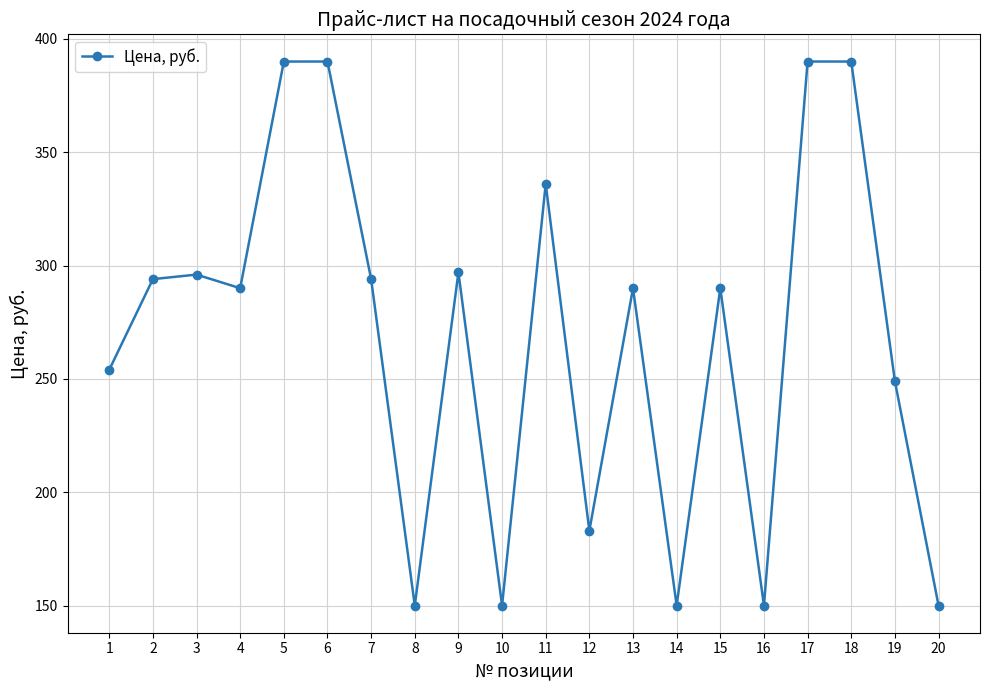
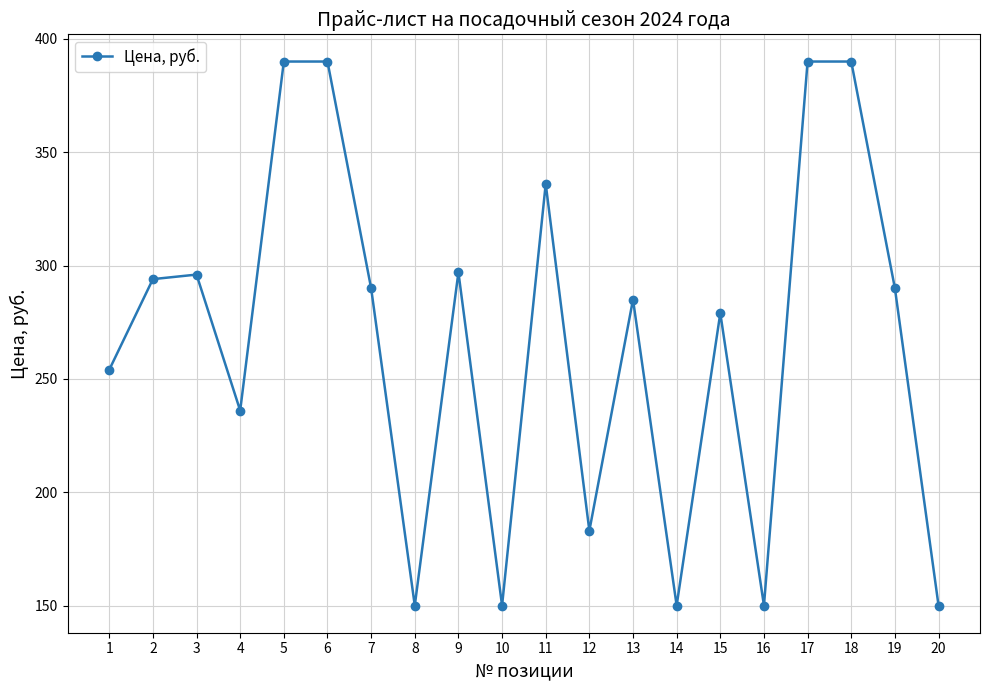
  {
    "1": 254,
    "2": 294,
    "3": 296,
-   "4": 290,
+   "4": 236,
    "5": 390,
    "6": 390,
-   "7": 294,
+   "7": 290,
    "8": 150,
    "9": 297,
    "10": 150,
    "11": 336,
    "12": 183,
-   "13": 290,
+   "13": 285,
    "14": 150,
-   "15": 290,
+   "15": 279,
    "16": 150,
    "17": 390,
    "18": 390,
-   "19": 249,
+   "19": 290,
    "20": 150
  }
